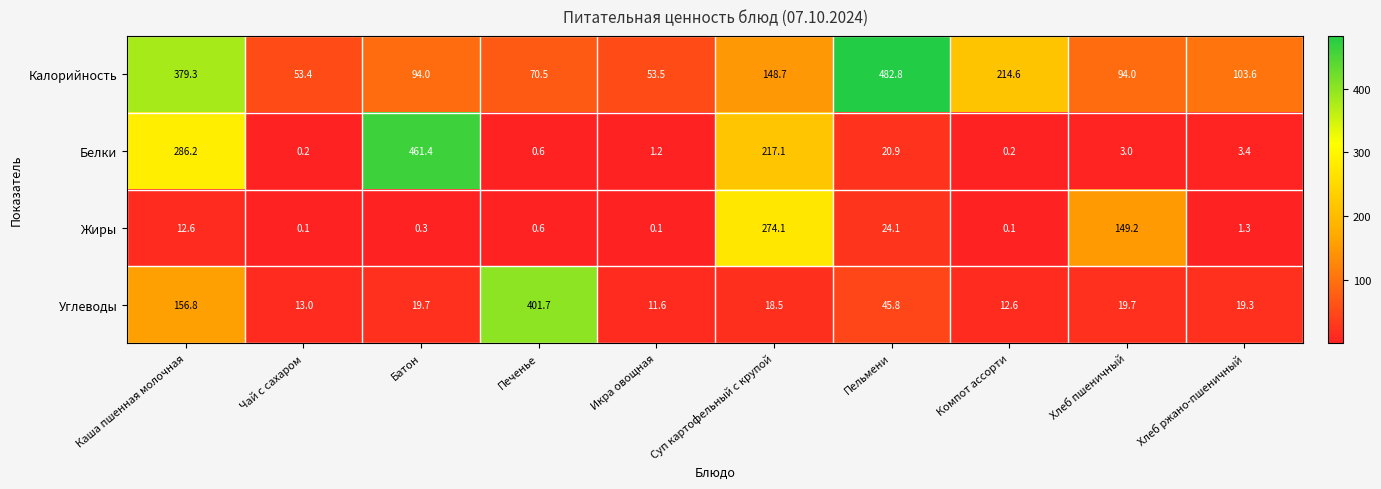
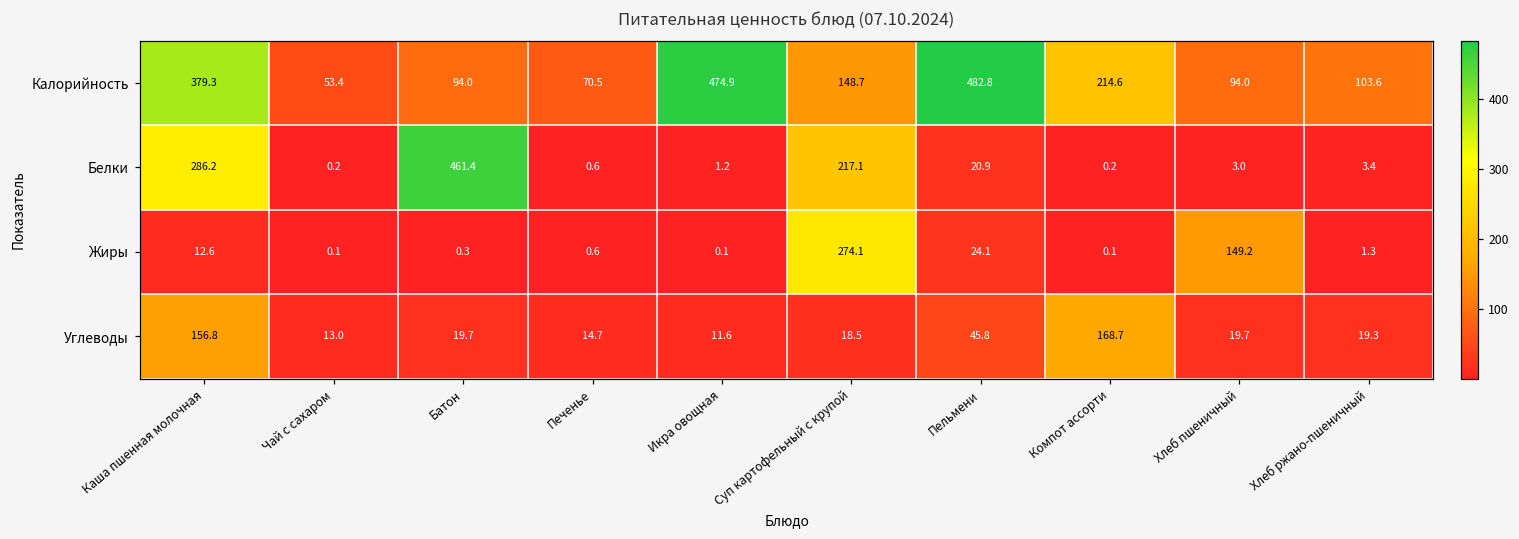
  {
    "Калорийность": {
      "Каша пшенная молочная": 379.3,
      "Чай с сахаром": 53.4,
      "Батон": 94.0,
      "Печенье": 70.5,
-     "Икра овощная": 53.5,
+     "Икра овощная": 474.9,
      "Суп картофельный с крупой": 148.7,
      "Пельмени": 482.8,
      "Компот ассорти": 214.6,
      "Хлеб пшеничный": 94.0,
      "Хлеб ржано-пшеничный": 103.6
    },
    "Белки": {
      "Каша пшенная молочная": 286.2,
      "Чай с сахаром": 0.2,
      "Батон": 461.4,
      "Печенье": 0.6,
      "Икра овощная": 1.2,
      "Суп картофельный с крупой": 217.1,
      "Пельмени": 20.9,
      "Компот ассорти": 0.2,
      "Хлеб пшеничный": 3.0,
      "Хлеб ржано-пшеничный": 3.4
    },
    "Жиры": {
      "Каша пшенная молочная": 12.6,
      "Чай с сахаром": 0.1,
      "Батон": 0.3,
      "Печенье": 0.6,
      "Икра овощная": 0.1,
      "Суп картофельный с крупой": 274.1,
      "Пельмени": 24.1,
      "Компот ассорти": 0.1,
      "Хлеб пшеничный": 149.2,
      "Хлеб ржано-пшеничный": 1.3
    },
    "Углеводы": {
      "Каша пшенная молочная": 156.8,
      "Чай с сахаром": 13.0,
      "Батон": 19.7,
-     "Печенье": 401.7,
+     "Печенье": 14.7,
      "Икра овощная": 11.6,
      "Суп картофельный с крупой": 18.5,
      "Пельмени": 45.8,
-     "Компот ассорти": 12.6,
+     "Компот ассорти": 168.7,
      "Хлеб пшеничный": 19.7,
      "Хлеб ржано-пшеничный": 19.3
    }
  }
